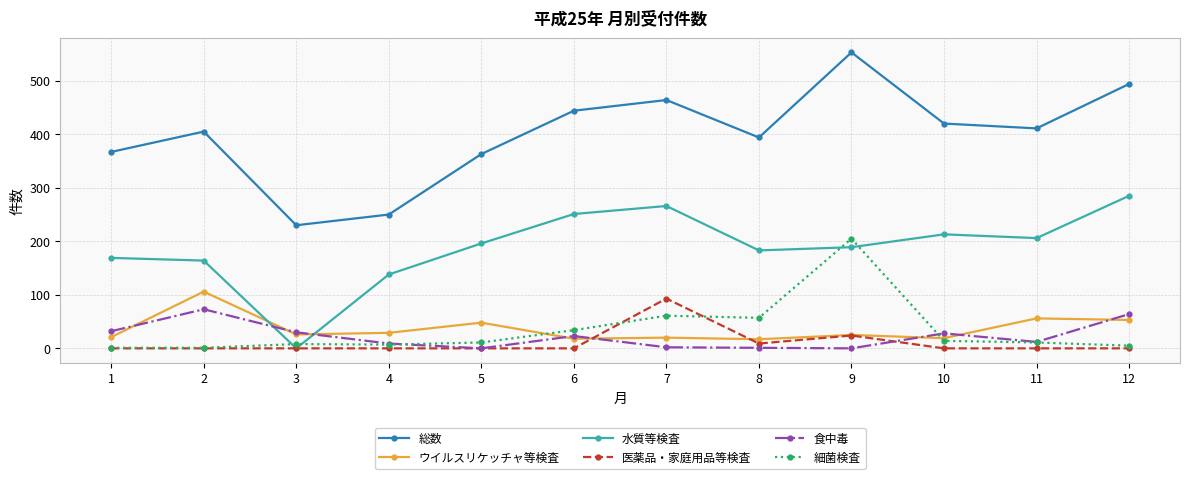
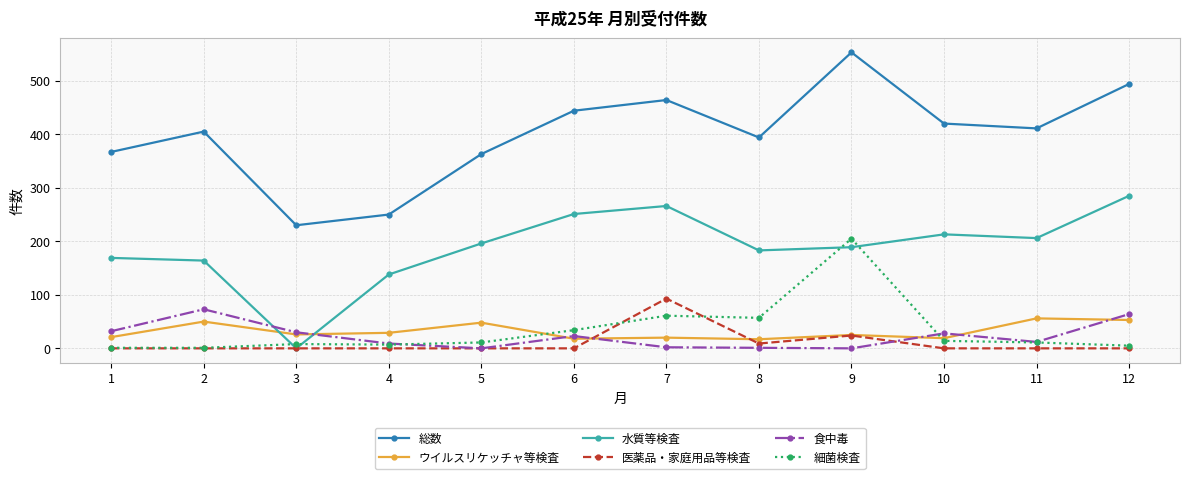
  {
    "ウイルスリケッチャ等検査": {
      "1": 20,
-     "2": 110,
+     "2": 50,
      "4": 30,
      "5": 50,
      "6": 20,
      "7": 20,
      "8": 20,
      "10": 20,
      "11": 60,
      "12": 50
    },
    "医薬品・家庭用品等検査": {
      "4": 0,
      "6": 0,
      "7": 90,
      "8": 10,
      "10": 0,
      "11": 0,
      "12": 0
    },
    "食中毒": {
      "1": 30,
      "2": 70,
      "6": 20,
      "7": 0,
      "8": 0,
      "9": 0,
      "10": 30,
      "12": 60
    },
    "細菌検査": {
      "3": 10,
      "5": 10,
      "6": 30,
      "7": 60,
      "8": 60,
      "9": 210,
      "10": 10,
      "12": 10
    }
  }
